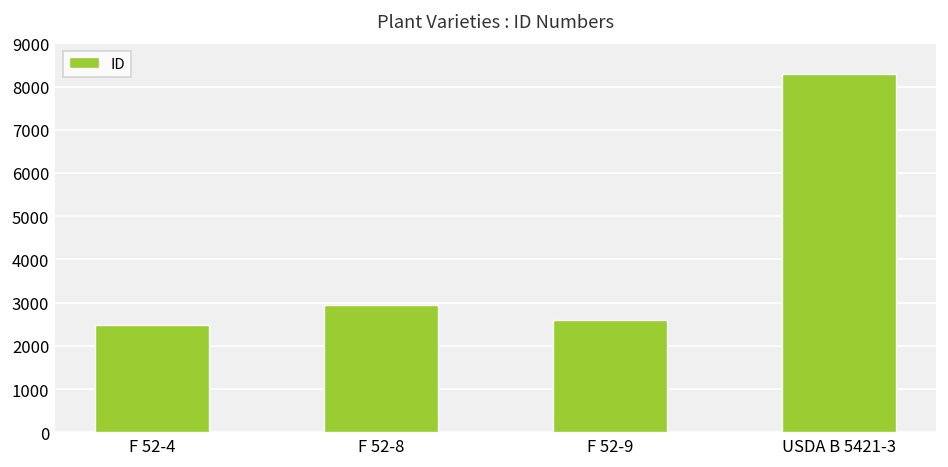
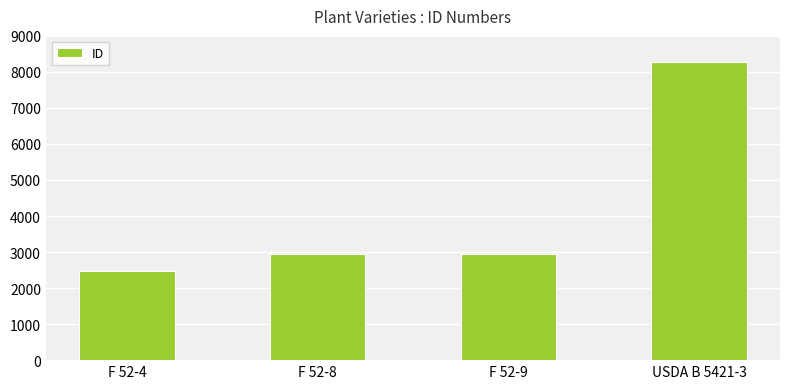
  {
    "F 52-4": 2500,
    "F 52-8": 3000,
-   "F 52-9": 2600,
+   "F 52-9": 3000,
    "USDA B 5421-3": 8300
  }
